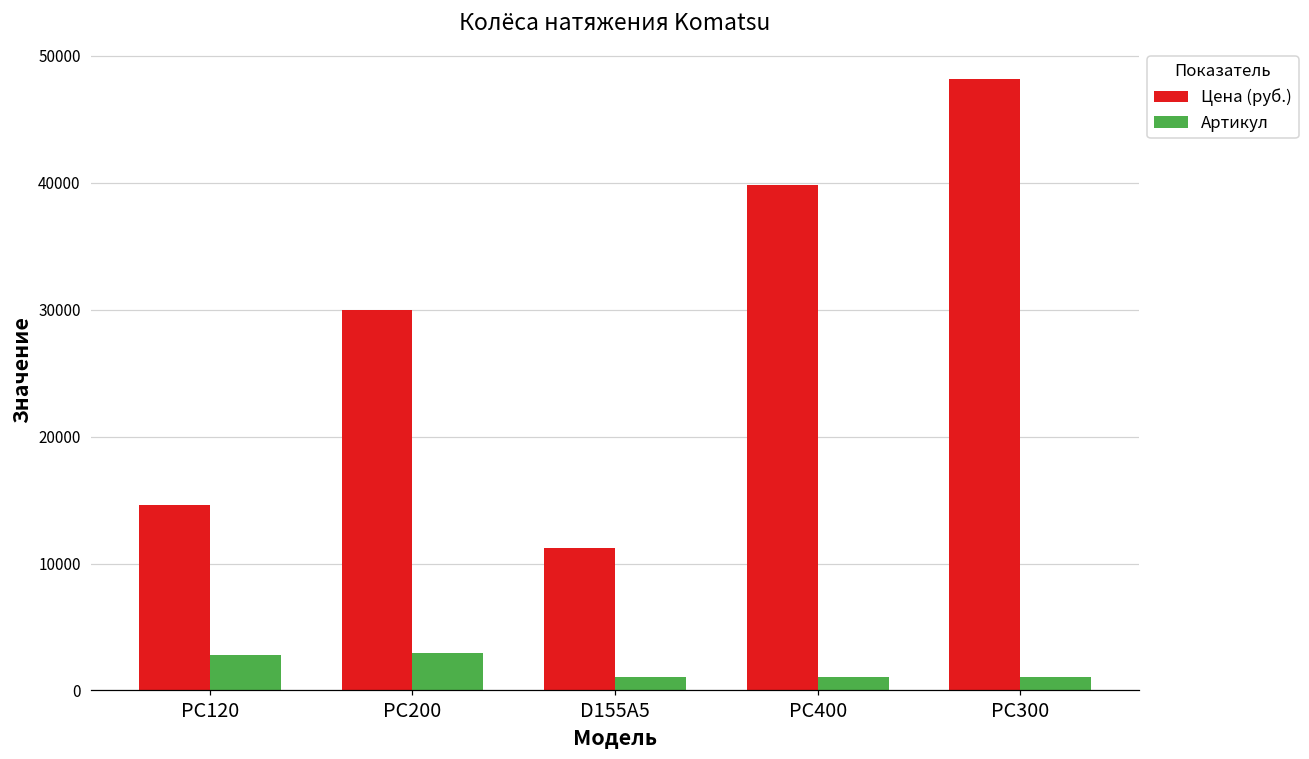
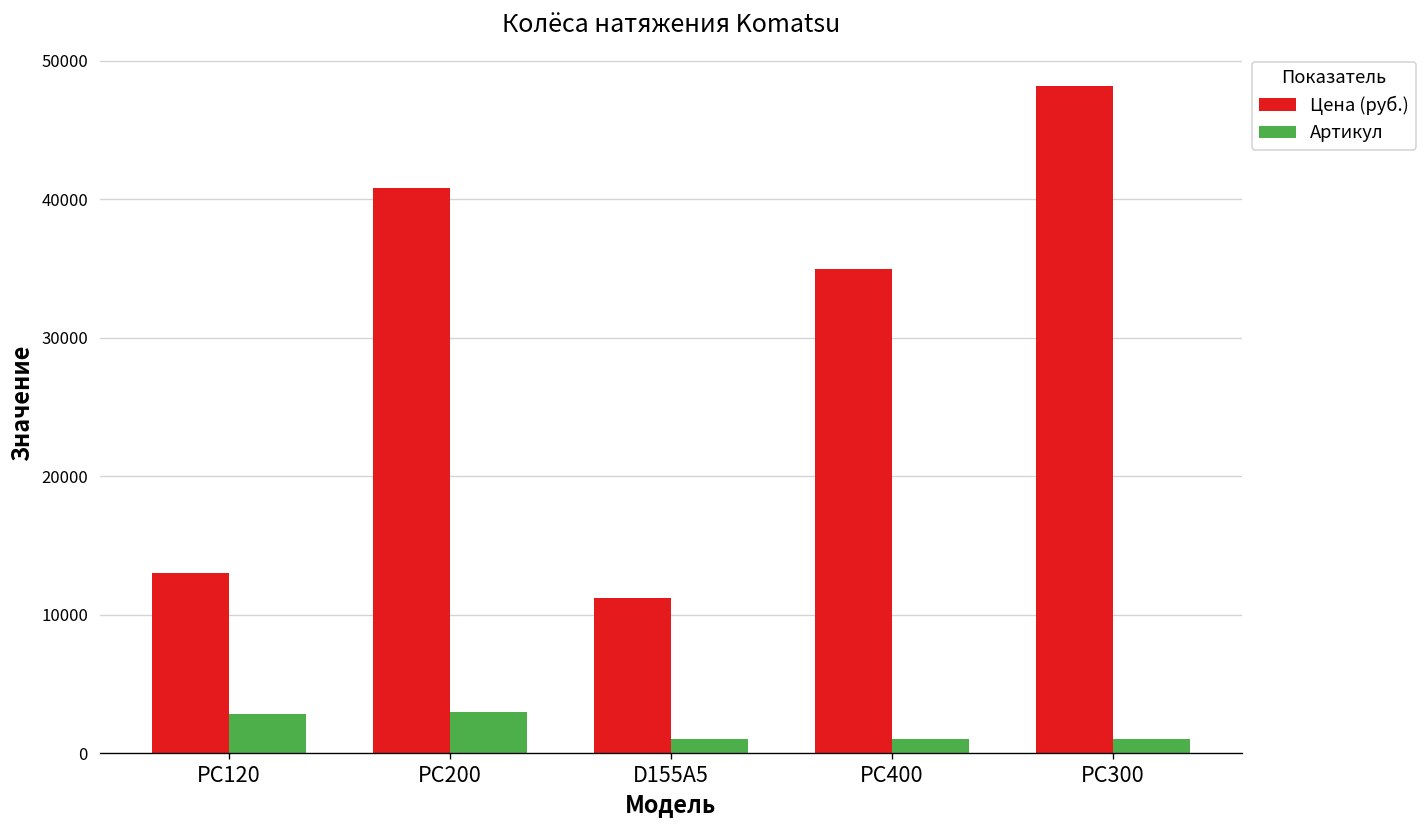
  {
    "Цена (руб.)": {
-     "PC120": 14600,
-     "PC200": 30000,
+     "PC120": 13000,
+     "PC200": 40800,
      "D155A5": 11200,
-     "PC400": 39800,
+     "PC400": 35000,
      "PC300": 48200
    },
    "Артикул": {
      "PC120": 2800,
      "PC200": 3000,
      "D155A5": 1100,
      "PC400": 1100,
      "PC300": 1100
    }
  }
